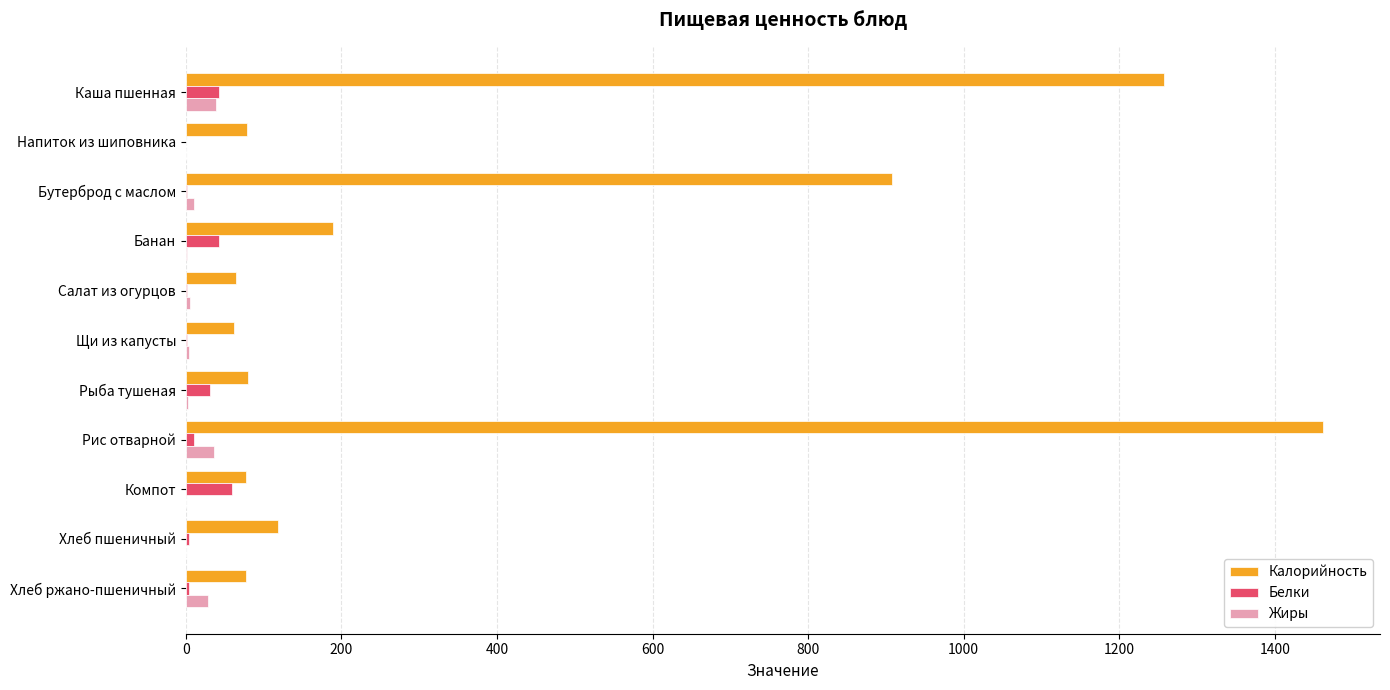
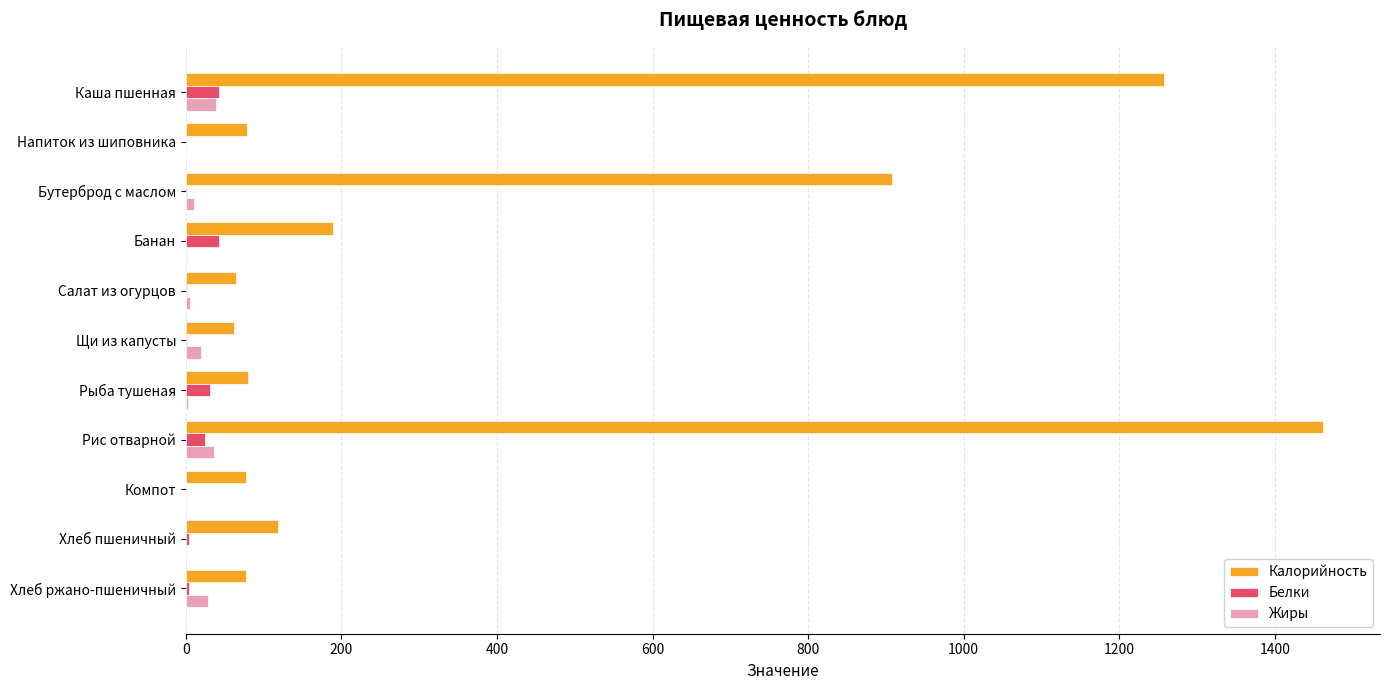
  {
    "Калорийность": {
      "Каша пшенная": 1260,
      "Напиток из шиповника": 80,
      "Бутерброд с маслом": 910,
      "Банан": 190,
      "Салат из огурцов": 60,
      "Щи из капусты": 60,
      "Рыба тушеная": 80,
      "Рис отварной": 1460,
      "Компот": 80,
      "Хлеб пшеничный": 120,
      "Хлеб ржано-пшеничный": 80
    },
    "Белки": {
      "Каша пшенная": 40,
      "Банан": 40,
      "Рыба тушеная": 30,
-     "Рис отварной": 10,
-     "Компот": 60,
+     "Рис отварной": 30,
+     "Компот": 0,
      "Хлеб пшеничный": 0,
      "Хлеб ржано-пшеничный": 0
    },
    "Жиры": {
      "Каша пшенная": 40,
      "Бутерброд с маслом": 10,
      "Салат из огурцов": 10,
-     "Щи из капусты": 0,
+     "Щи из капусты": 20,
      "Рис отварной": 40,
      "Хлеб ржано-пшеничный": 30
    }
  }
